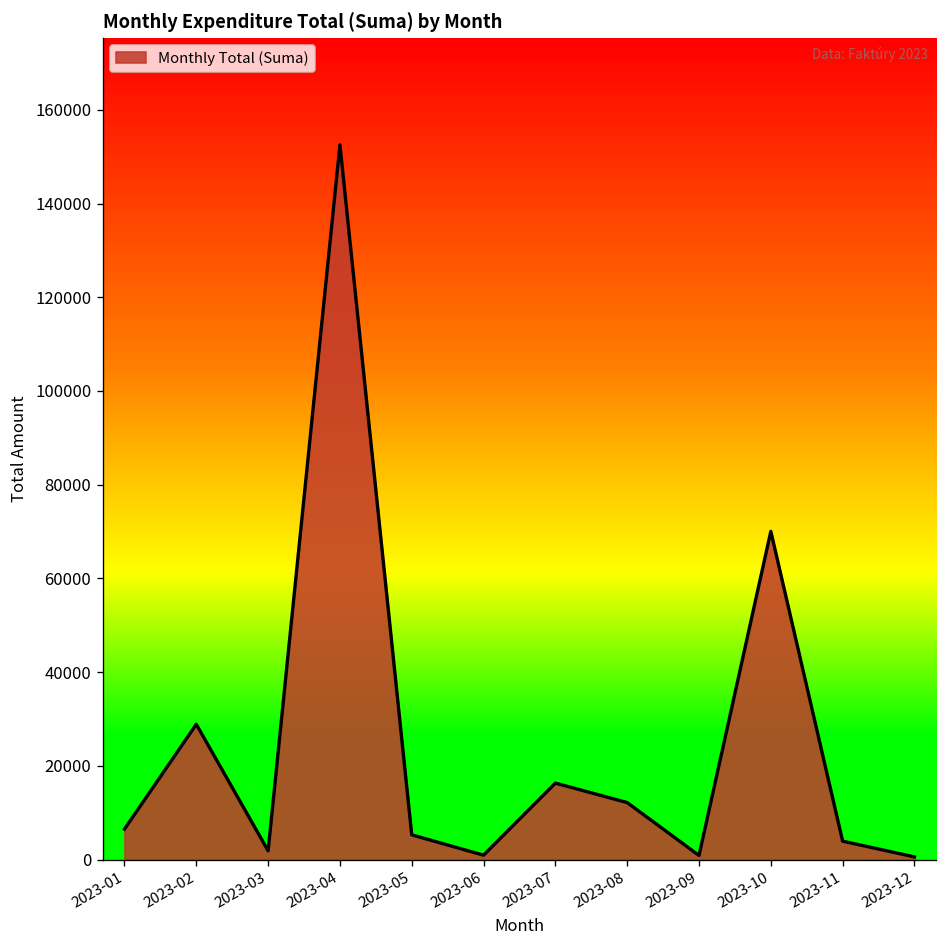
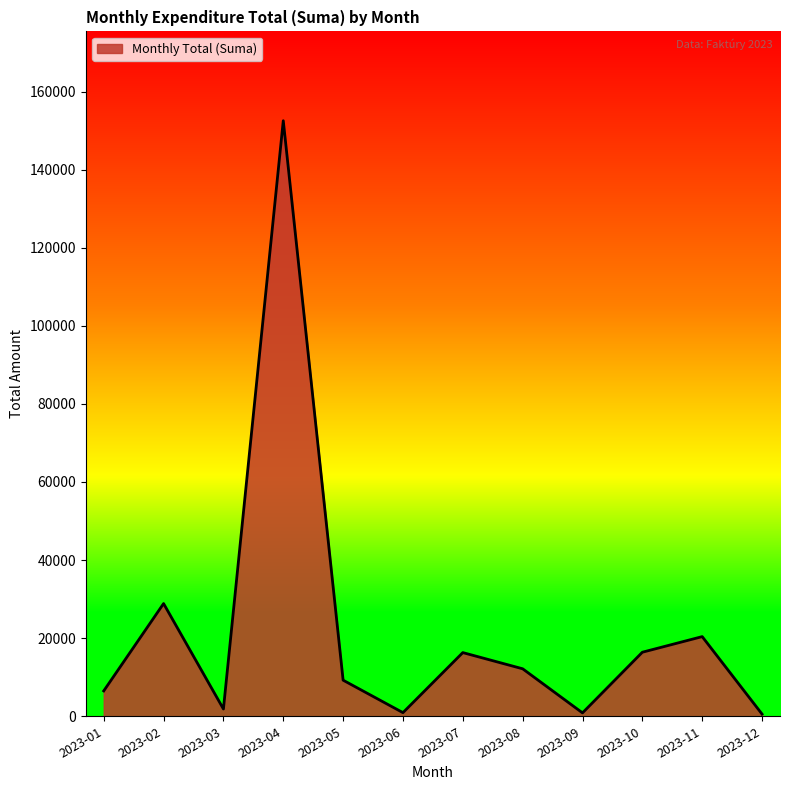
  {
    "2023-01": 6000,
    "2023-02": 29000,
    "2023-03": 2000,
    "2023-04": 153000,
-   "2023-05": 5000,
+   "2023-05": 9000,
    "2023-06": 1000,
    "2023-07": 16000,
    "2023-08": 12000,
    "2023-09": 1000,
-   "2023-10": 70000,
-   "2023-11": 4000,
+   "2023-10": 16000,
+   "2023-11": 20000,
    "2023-12": 1000
  }
